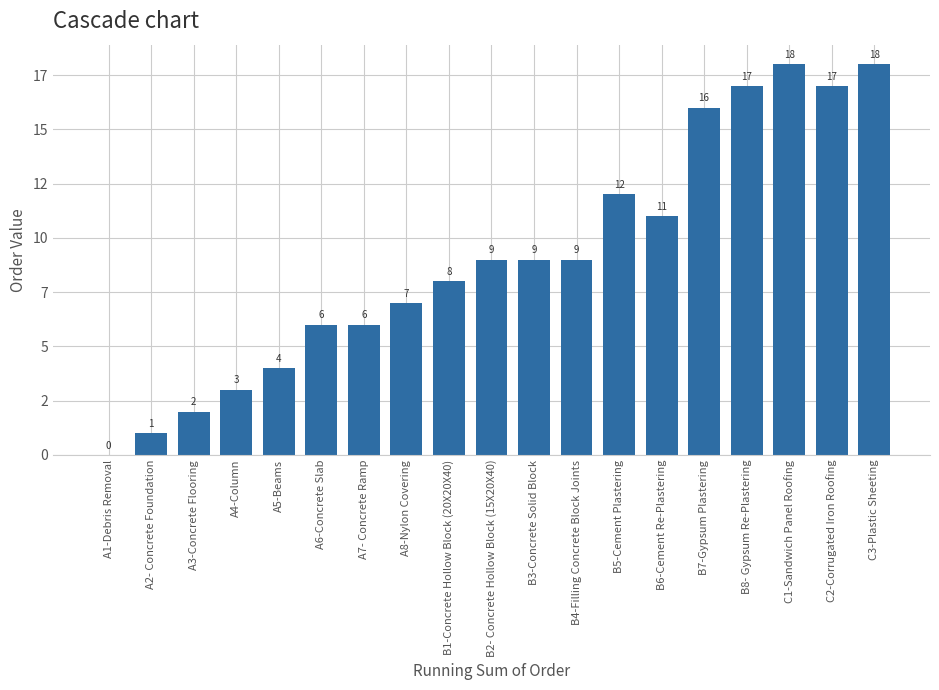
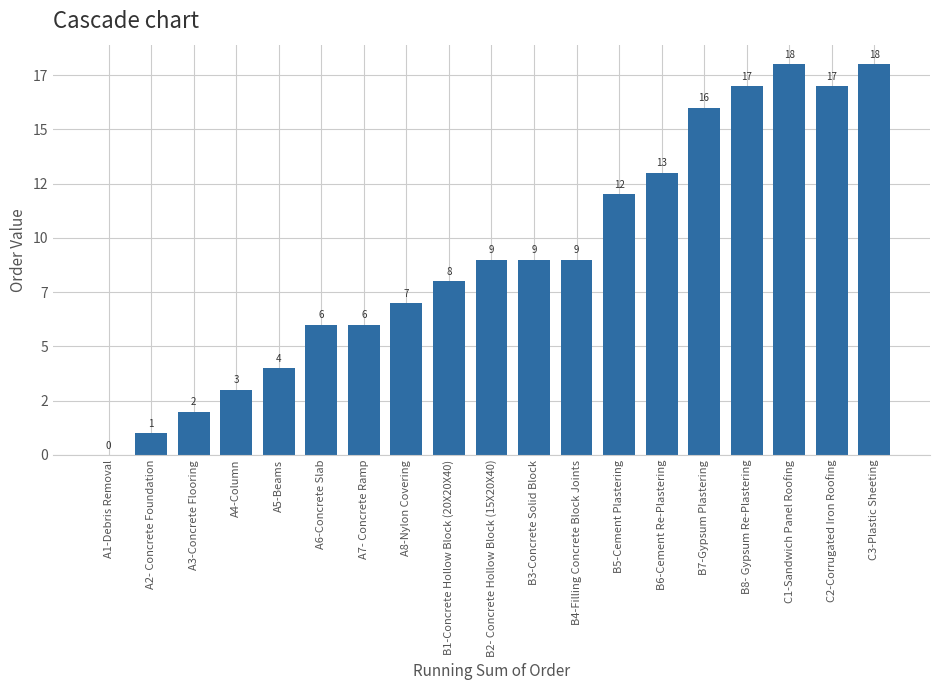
  {
    "A1-Debris Removal": 0,
    "A2- Concrete Foundation": 1,
    "A3-Concrete Flooring": 2,
    "A4-Column": 3,
    "A5-Beams": 4,
    "A6-Concrete Slab": 6,
    "A7- Concrete Ramp": 6,
    "A8-Nylon Covering": 7,
    "B1-Concrete Hollow Block (20X20X40)": 8,
    "B2- Concrete Hollow Block (15X20X40)": 9,
    "B3-Concrete Solid Block": 9,
    "B4-Filling Concrete Block Joints": 9,
    "B5-Cement Plastering": 12,
-   "B6-Cement Re-Plastering": 11,
+   "B6-Cement Re-Plastering": 13,
    "B7-Gypsum Plastering": 16,
    "B8- Gypsum Re-Plastering": 17,
    "C1-Sandwich Panel Roofing": 18,
    "C2-Corrugated Iron Roofing": 17,
    "C3-Plastic Sheeting": 18
  }
